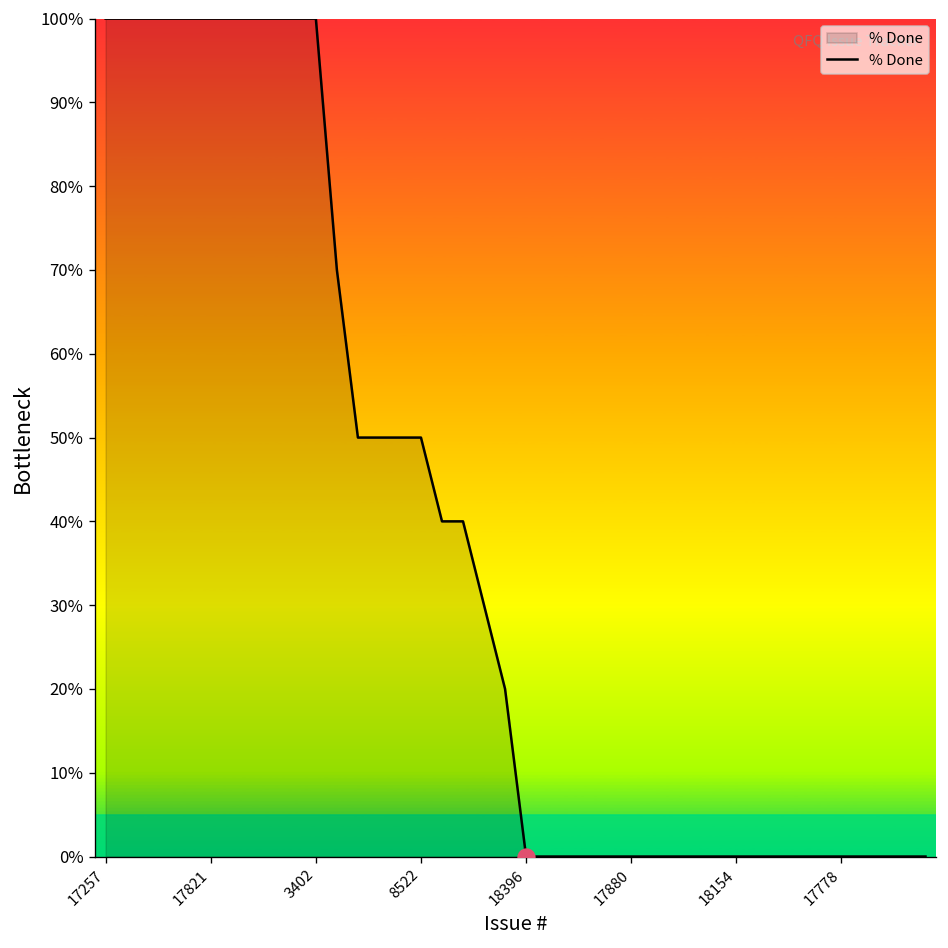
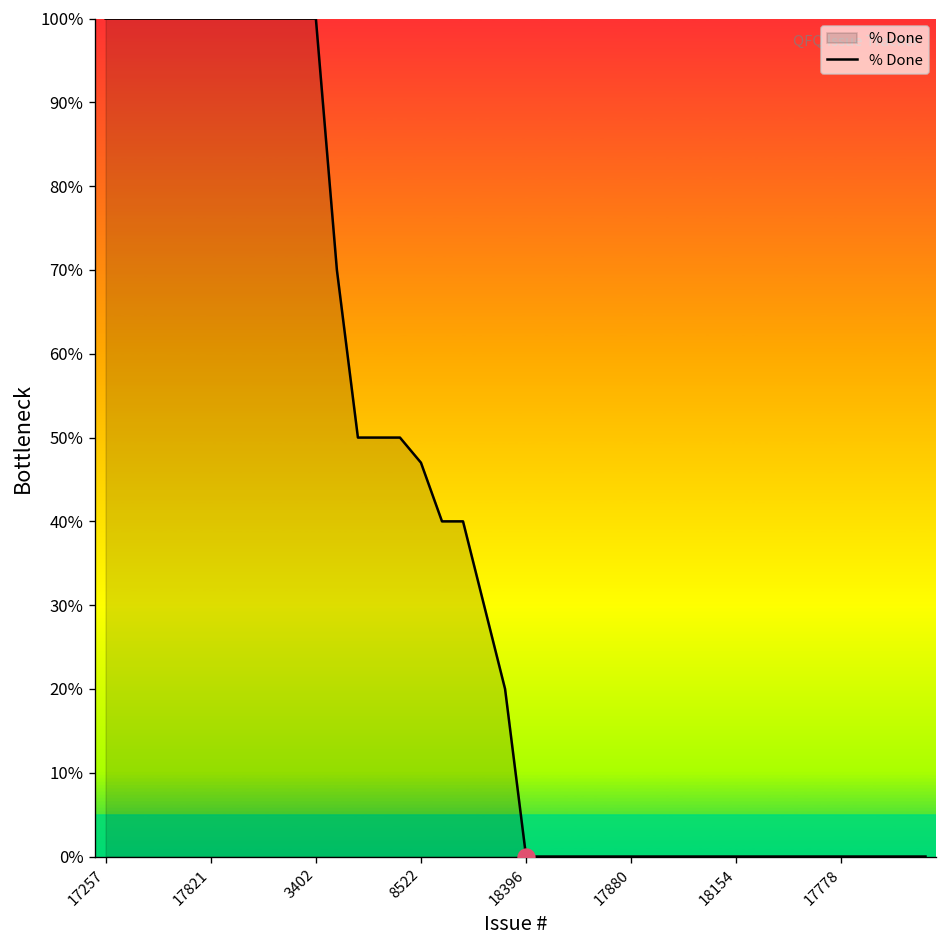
  {
    "% Done": {
      "17257": "100%",
      "17821": "100%",
      "3402": "100%",
-     "8522": "50%"
+     "8522": "47%"
    }
  }
